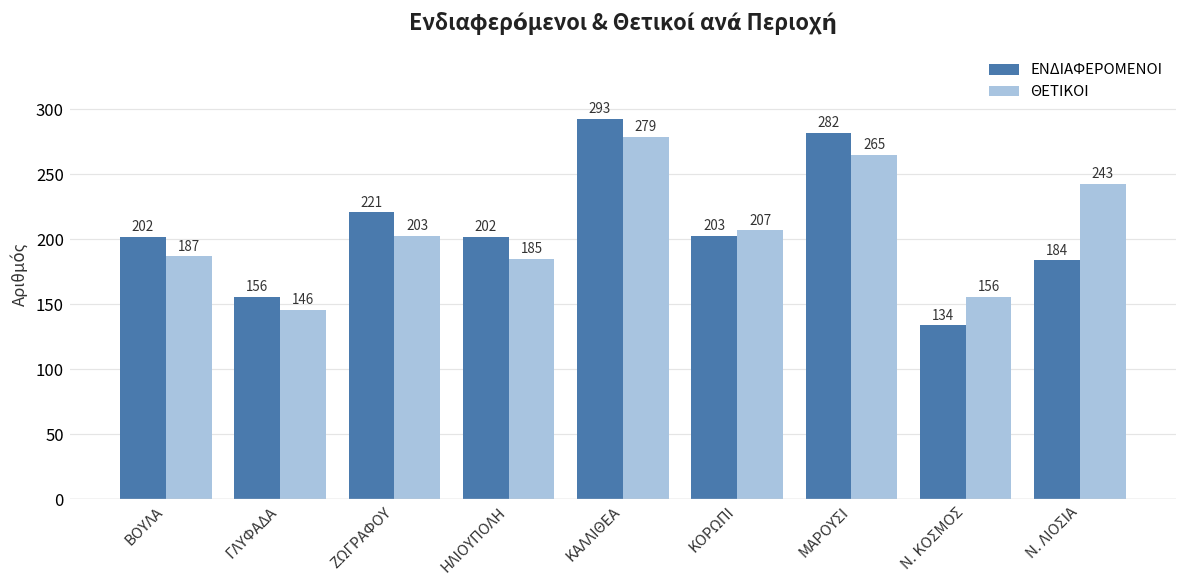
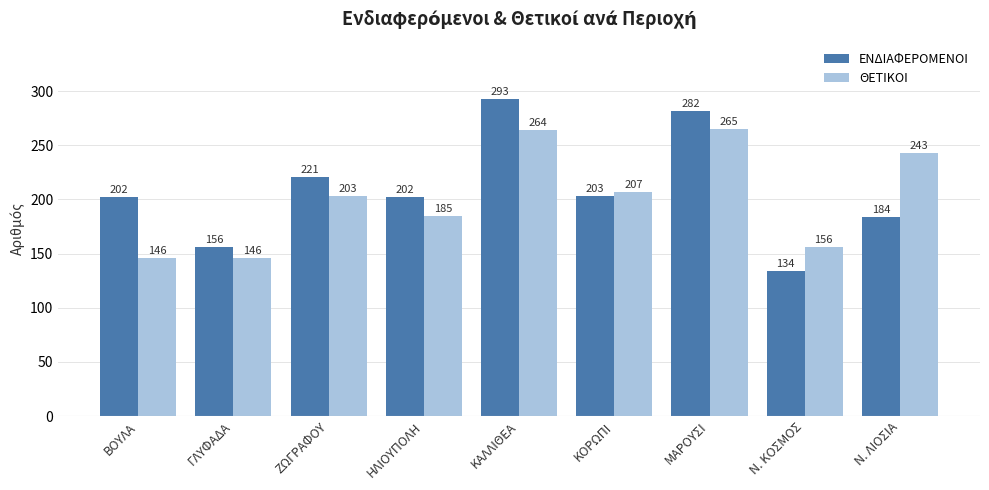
  {
    "ΕΝΔΙΑΦΕΡΟΜΕΝΟΙ": {
      "ΒΟΥΛΑ": 202,
      "ΓΛΥΦΑΔΑ": 156,
      "ΖΩΓΡΑΦΟΥ": 221,
      "ΗΛΙΟΥΠΟΛΗ": 202,
      "ΚΑΛΛΙΘΕΑ": 293,
      "ΚΟΡΩΠΙ": 203,
      "ΜΑΡΟΥΣΙ": 282,
      "Ν. ΚΟΣΜΟΣ": 134,
      "Ν. ΛΙΟΣΙΑ": 184
    },
    "ΘΕΤΙΚΟΙ": {
-     "ΒΟΥΛΑ": 187,
+     "ΒΟΥΛΑ": 146,
      "ΓΛΥΦΑΔΑ": 146,
      "ΖΩΓΡΑΦΟΥ": 203,
      "ΗΛΙΟΥΠΟΛΗ": 185,
-     "ΚΑΛΛΙΘΕΑ": 279,
+     "ΚΑΛΛΙΘΕΑ": 264,
      "ΚΟΡΩΠΙ": 207,
      "ΜΑΡΟΥΣΙ": 265,
      "Ν. ΚΟΣΜΟΣ": 156,
      "Ν. ΛΙΟΣΙΑ": 243
    }
  }
